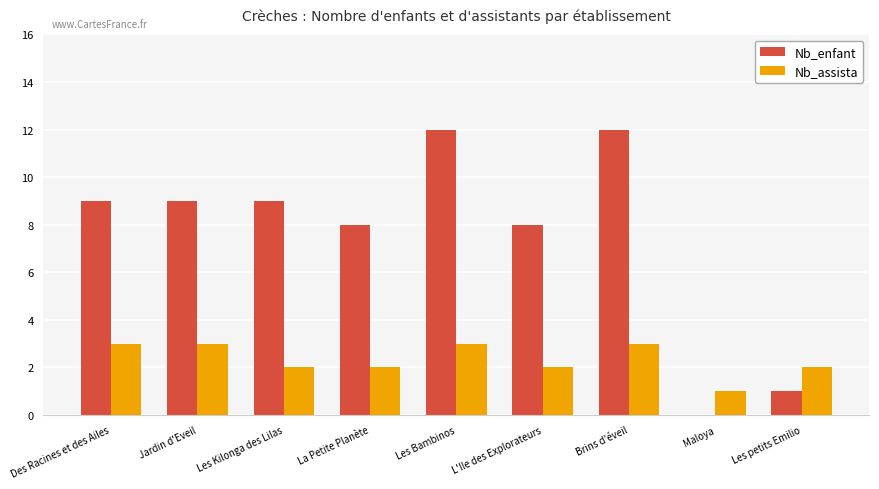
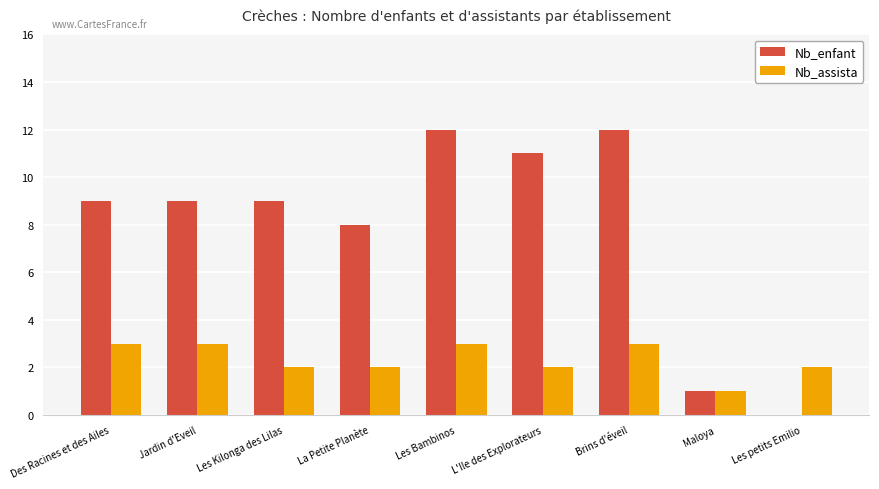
  {
    "Nb_enfant": {
      "Des Racines et des Ailes": 9,
      "Jardin d'Eveil": 9,
      "Les Kilonga des Lilas": 9,
      "La Petite Planète": 8,
      "Les Bambinos": 12,
-     "L'Ile des Explorateurs": 8,
+     "L'Ile des Explorateurs": 11,
      "Brins d'éveil": 12,
-     "Maloya": 0,
-     "Les petits Emilio": 1
+     "Maloya": 1,
+     "Les petits Emilio": 0
    },
    "Nb_assista": {
      "Des Racines et des Ailes": 3,
      "Jardin d'Eveil": 3,
      "Les Kilonga des Lilas": 2,
      "La Petite Planète": 2,
      "Les Bambinos": 3,
      "L'Ile des Explorateurs": 2,
      "Brins d'éveil": 3,
      "Maloya": 1,
      "Les petits Emilio": 2
    }
  }
